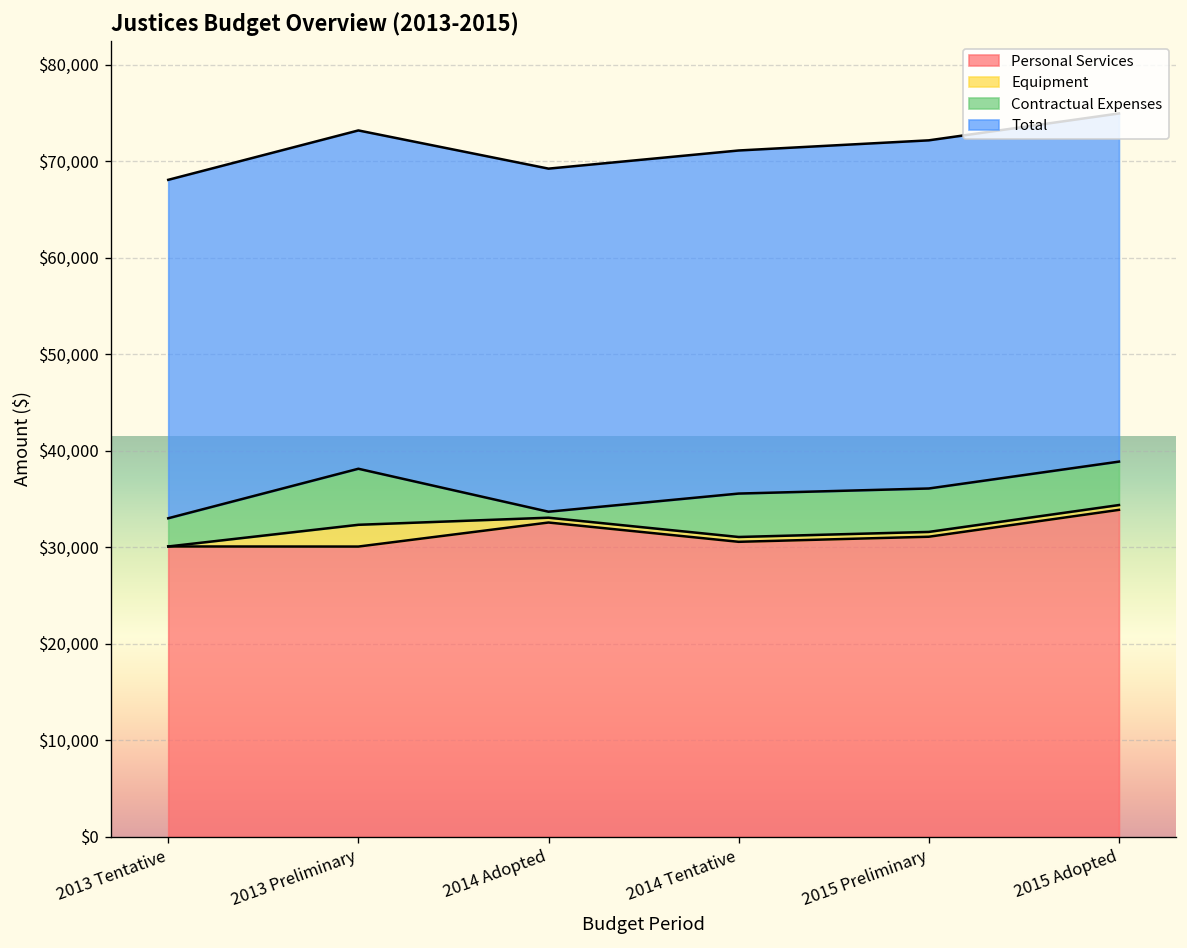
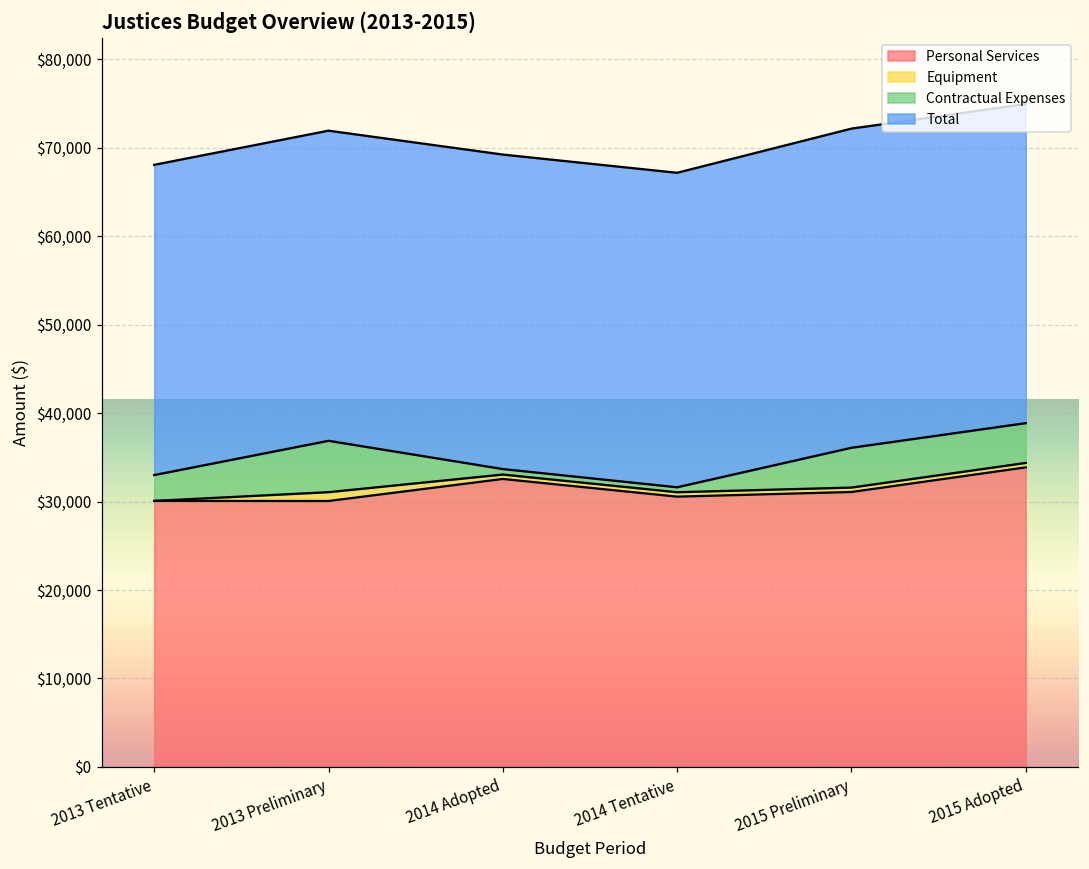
  {
    "Personal Services": {
      "2013 Preliminary": "$30,000",
      "2014 Adopted": "$33,000",
      "2014 Tentative": "$31,000",
      "2015 Preliminary": "$31,000",
      "2015 Adopted": "$34,000"
    },
    "Equipment": {
-     "2013 Preliminary": "$2,000",
+     "2013 Preliminary": "$1,000",
      "2014 Adopted": "$1,000",
      "2014 Tentative": "$1,000",
      "2015 Preliminary": "$1,000",
      "2015 Adopted": "$1,000"
    },
    "Contractual Expenses": {
      "2013 Tentative": "$3,000",
      "2013 Preliminary": "$6,000",
      "2014 Adopted": "$1,000",
-     "2014 Tentative": "$5,000",
+     "2014 Tentative": "$1,000",
      "2015 Preliminary": "$4,000",
      "2015 Adopted": "$5,000"
    },
    "Total": {
      "2013 Tentative": "$35,000",
      "2013 Preliminary": "$35,000",
      "2014 Adopted": "$36,000",
      "2014 Tentative": "$36,000",
      "2015 Preliminary": "$36,000"
    }
  }
